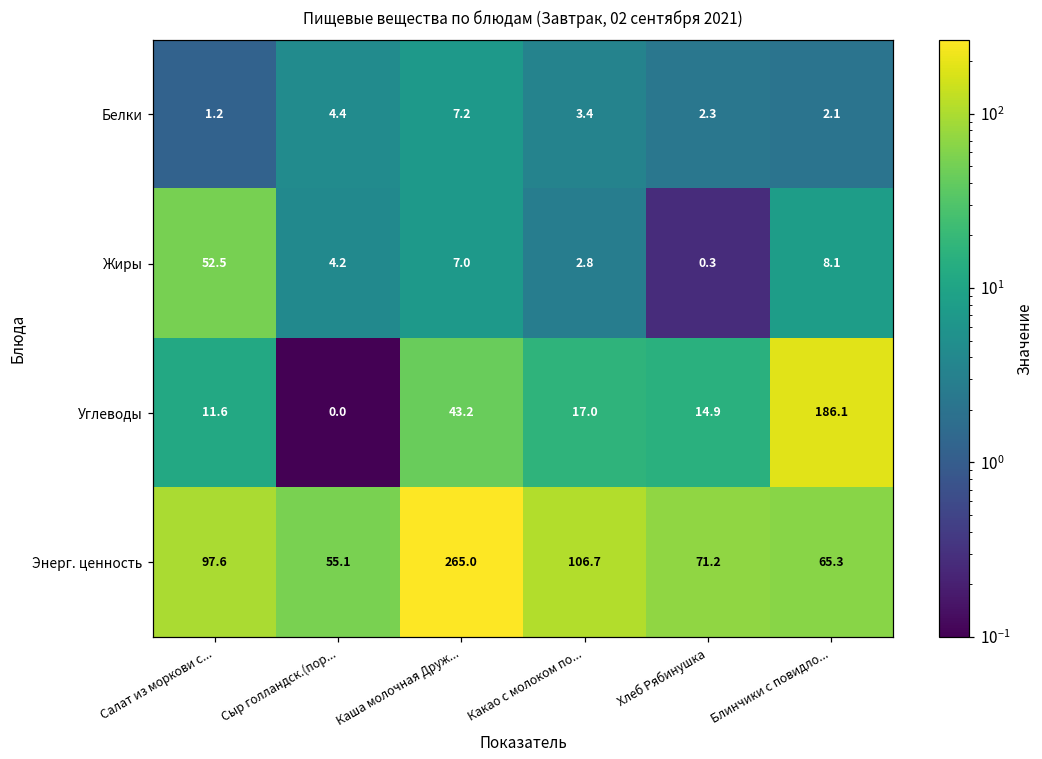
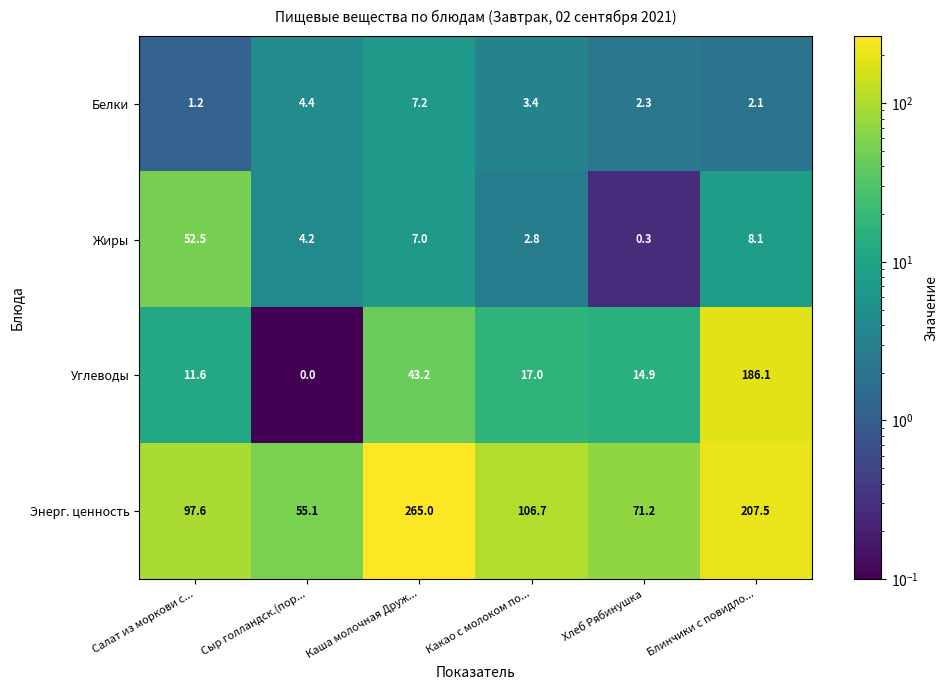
  {
    "Белки": {
      "Салат из моркови с...": 1.2,
      "Сыр голландск.(пор...": 4.4,
      "Каша молочная Друж...": 7.2,
      "Какао с молоком по...": 3.4,
      "Хлеб Рябинушка": 2.3,
      "Блинчики с повидло...": 2.1
    },
    "Жиры": {
      "Салат из моркови с...": 52.5,
      "Сыр голландск.(пор...": 4.2,
      "Каша молочная Друж...": 7.0,
      "Какао с молоком по...": 2.8,
      "Хлеб Рябинушка": 0.3,
      "Блинчики с повидло...": 8.1
    },
    "Углеводы": {
      "Салат из моркови с...": 11.6,
      "Сыр голландск.(пор...": 0.0,
      "Каша молочная Друж...": 43.2,
      "Какао с молоком по...": 17.0,
      "Хлеб Рябинушка": 14.9,
      "Блинчики с повидло...": 186.1
    },
    "Энерг. ценность": {
      "Салат из моркови с...": 97.6,
      "Сыр голландск.(пор...": 55.1,
      "Каша молочная Друж...": 265.0,
      "Какао с молоком по...": 106.7,
      "Хлеб Рябинушка": 71.2,
-     "Блинчики с повидло...": 65.3
+     "Блинчики с повидло...": 207.5
    }
  }
